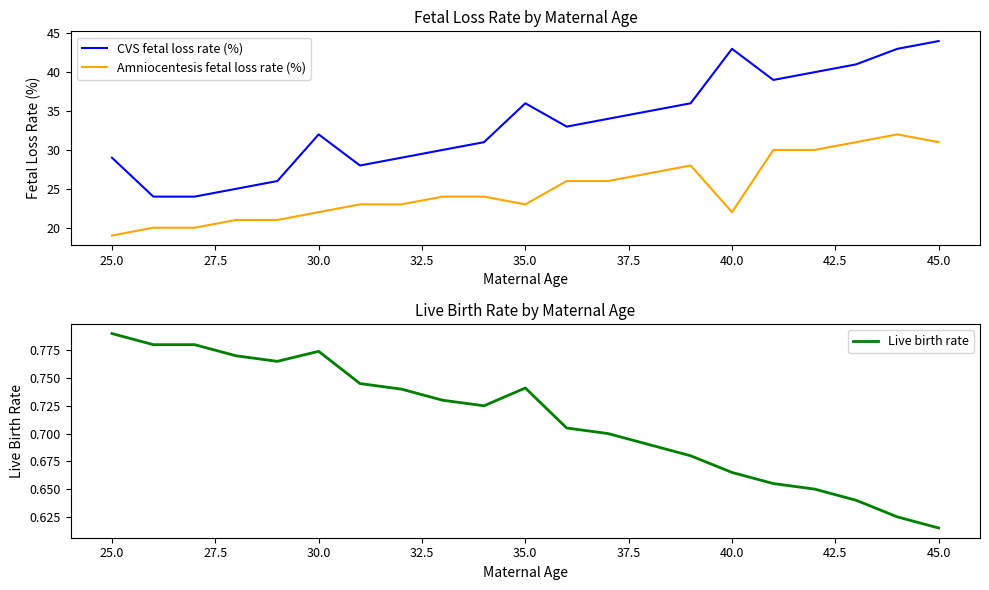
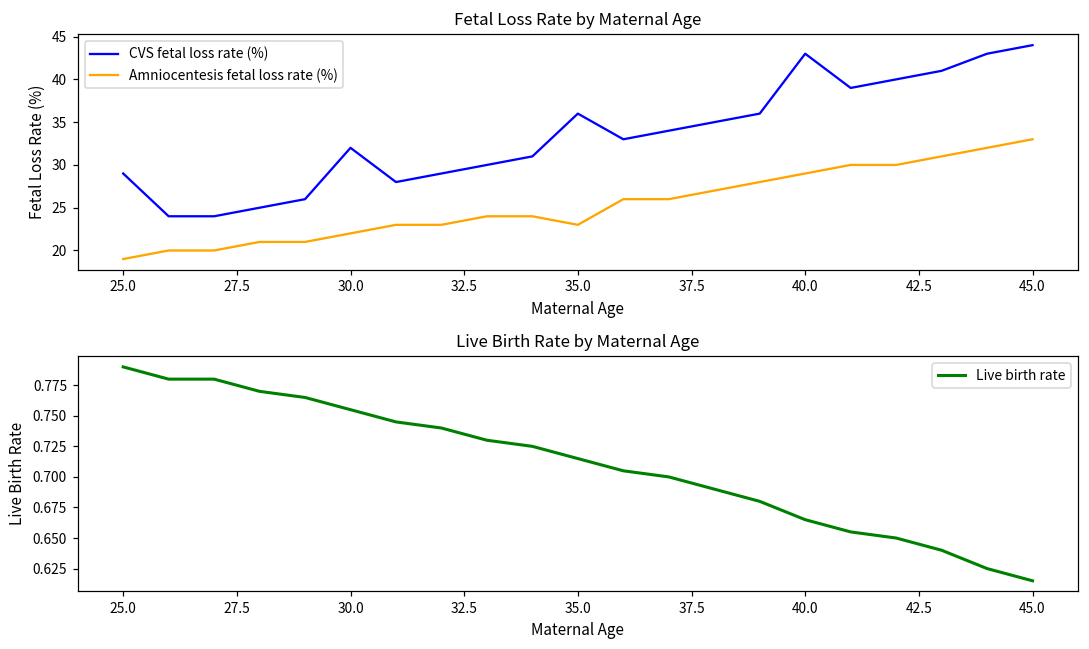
  {
    "Fetal Loss Rate by Maternal Age": {
      "CVS fetal loss rate (%)": {
        "25.0": 29,
        "30.0": 32,
        "35.0": 36,
        "40.0": 43,
        "45.0": 44
      },
      "Amniocentesis fetal loss rate (%)": {
        "25.0": 19,
        "30.0": 22,
        "35.0": 23,
-       "40.0": 22,
-       "45.0": 31
+       "40.0": 29,
+       "45.0": 33
      }
    },
    "Live Birth Rate by Maternal Age": {
      "25.0": 0.790,
-     "30.0": 0.774,
-     "35.0": 0.741,
+     "30.0": 0.755,
+     "35.0": 0.715,
      "40.0": 0.665,
      "45.0": 0.615
    }
  }
